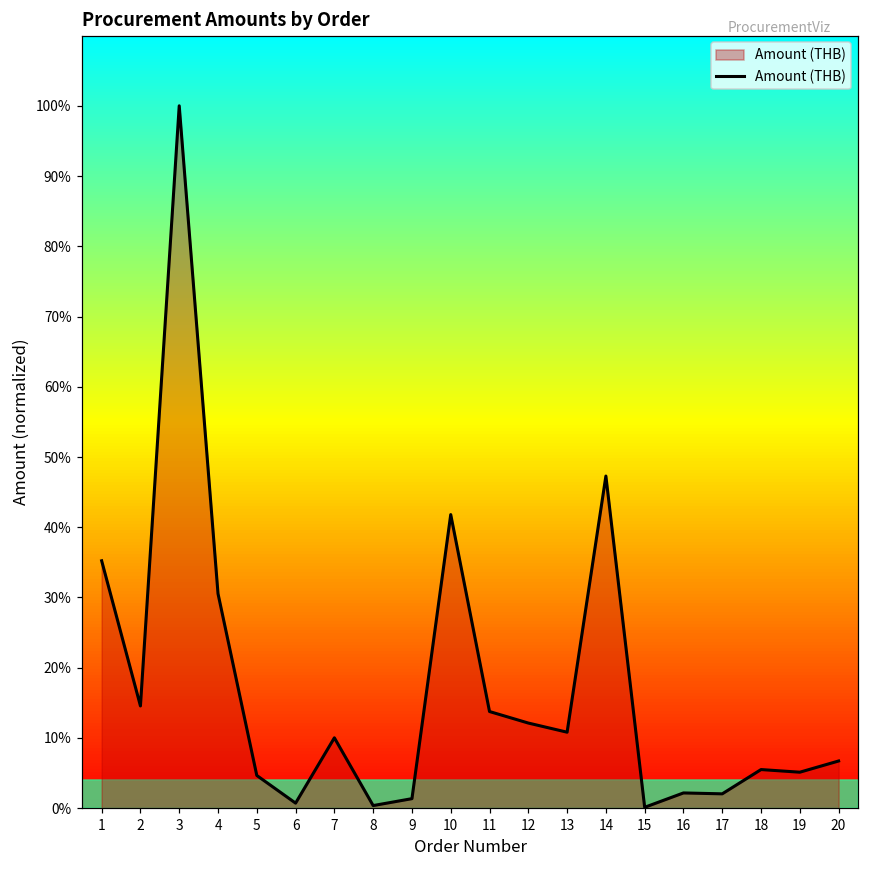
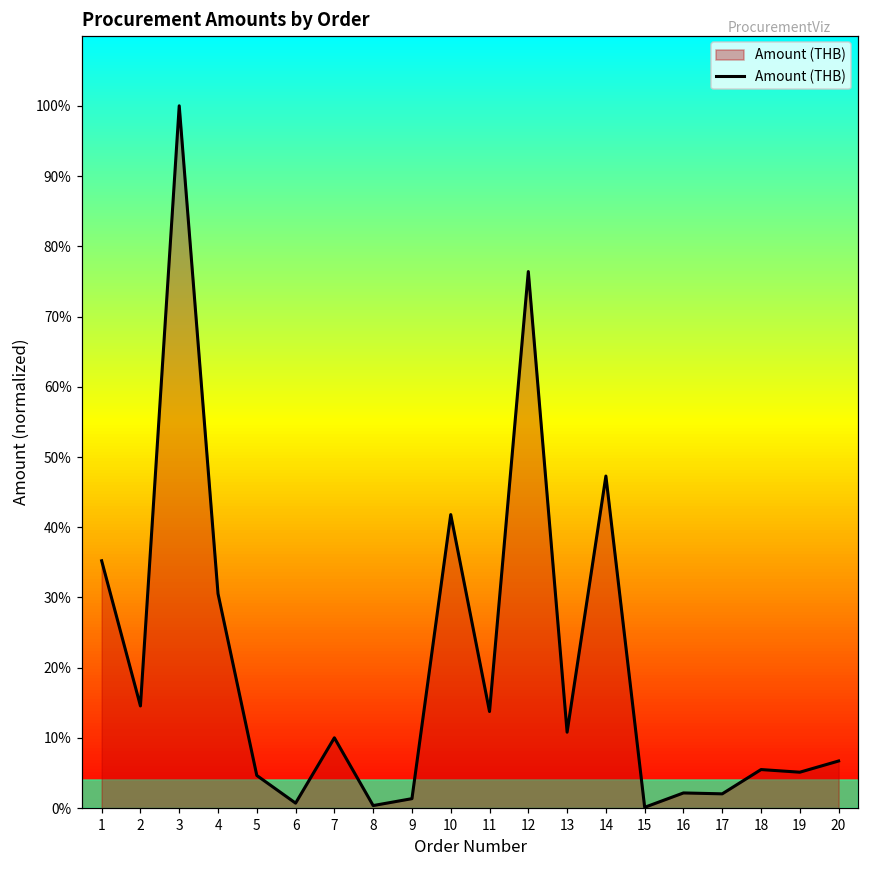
  {
    "1": "35%",
    "2": "15%",
    "3": "100%",
    "4": "31%",
    "5": "5%",
    "7": "10%",
    "10": "42%",
    "11": "14%",
-   "12": "12%",
+   "12": "76%",
    "13": "11%",
    "14": "47%",
    "18": "6%",
    "19": "5%",
    "20": "7%"
  }
